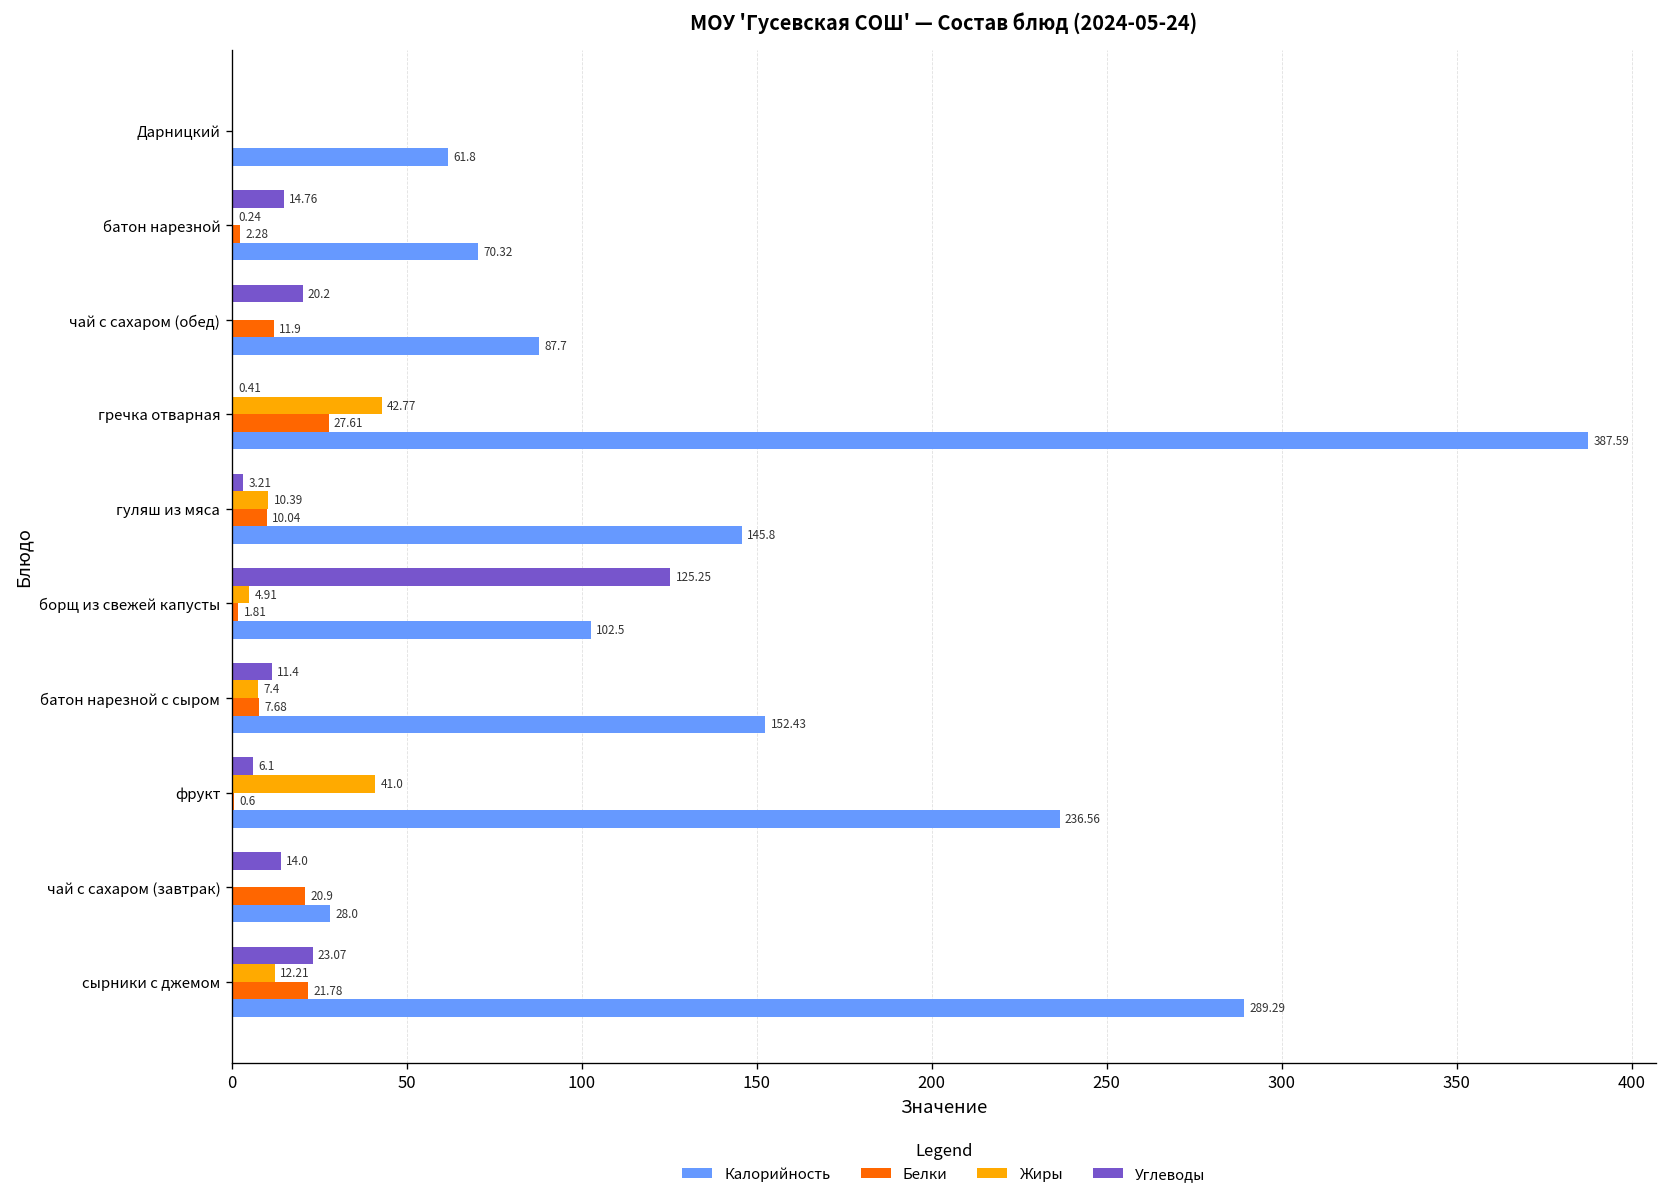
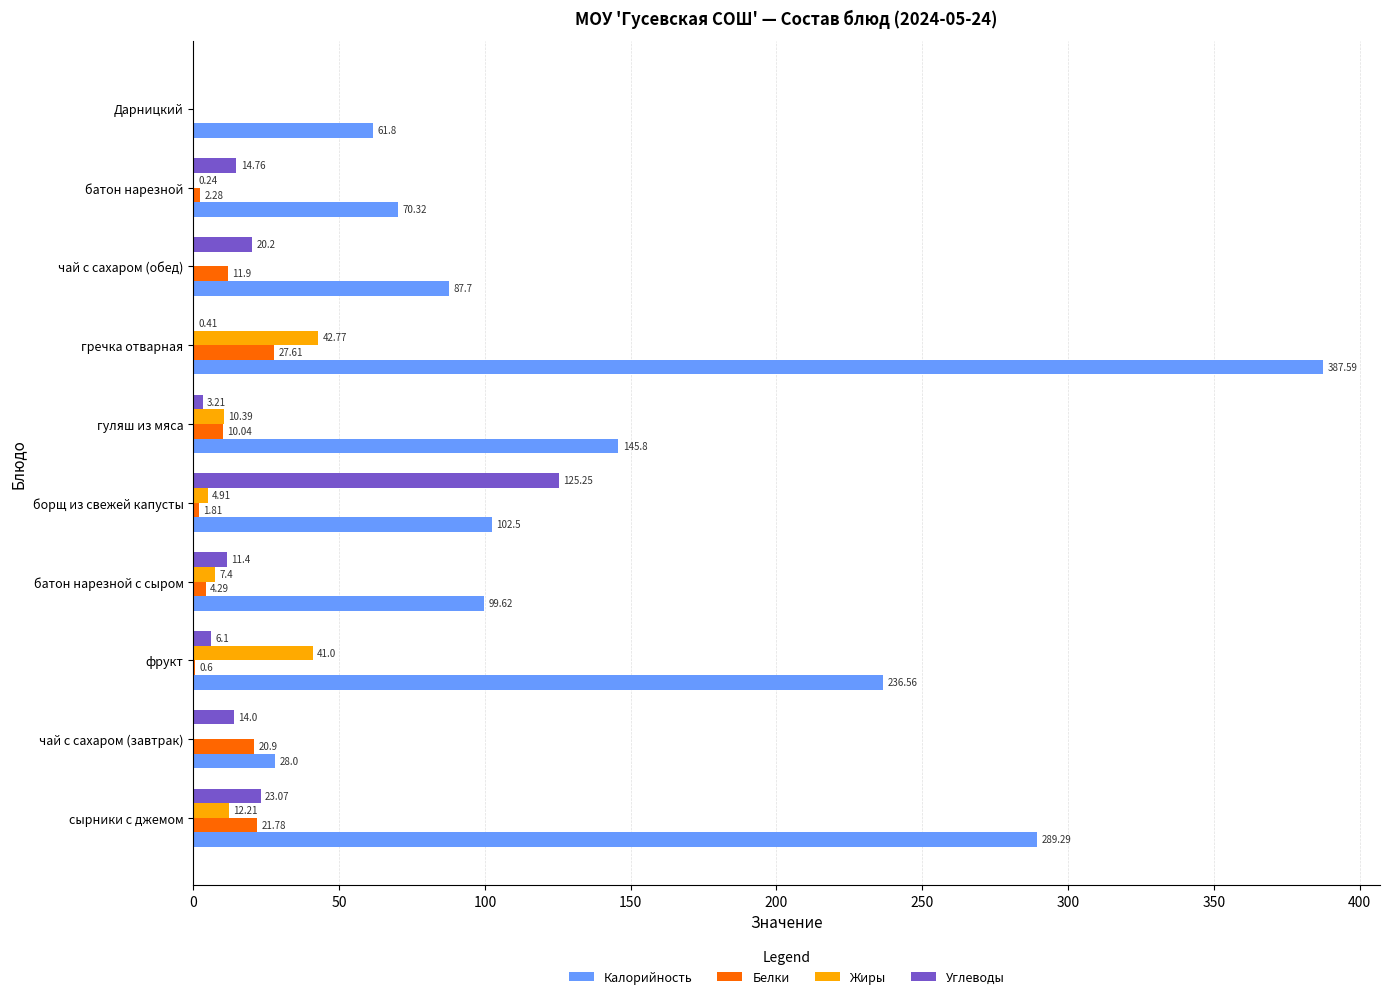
  {
    "Калорийность": {
      "Дарницкий": 61.8,
      "батон нарезной": 70.32,
      "чай с сахаром (обед)": 87.7,
      "гречка отварная": 387.59,
      "гуляш из мяса": 145.8,
      "борщ из свежей капусты": 102.5,
-     "батон нарезной с сыром": 152.43,
+     "батон нарезной с сыром": 99.62,
      "фрукт": 236.56,
      "чай с сахаром (завтрак)": 28.0,
      "сырники с джемом": 289.29
    },
    "Белки": {
      "батон нарезной": 2.28,
      "чай с сахаром (обед)": 11.9,
      "гречка отварная": 27.61,
      "гуляш из мяса": 10.04,
      "борщ из свежей капусты": 1.81,
-     "батон нарезной с сыром": 7.68,
+     "батон нарезной с сыром": 4.29,
      "фрукт": 0.6,
      "чай с сахаром (завтрак)": 20.9,
      "сырники с джемом": 21.78
    },
    "Жиры": {
      "батон нарезной": 0.24,
      "гречка отварная": 42.77,
      "гуляш из мяса": 10.39,
      "борщ из свежей капусты": 4.91,
      "батон нарезной с сыром": 7.4,
      "фрукт": 41.0,
      "сырники с джемом": 12.21
    },
    "Углеводы": {
      "батон нарезной": 14.76,
      "чай с сахаром (обед)": 20.2,
      "гречка отварная": 0.41,
      "гуляш из мяса": 3.21,
      "борщ из свежей капусты": 125.25,
      "батон нарезной с сыром": 11.4,
      "фрукт": 6.1,
      "чай с сахаром (завтрак)": 14.0,
      "сырники с джемом": 23.07
    }
  }
